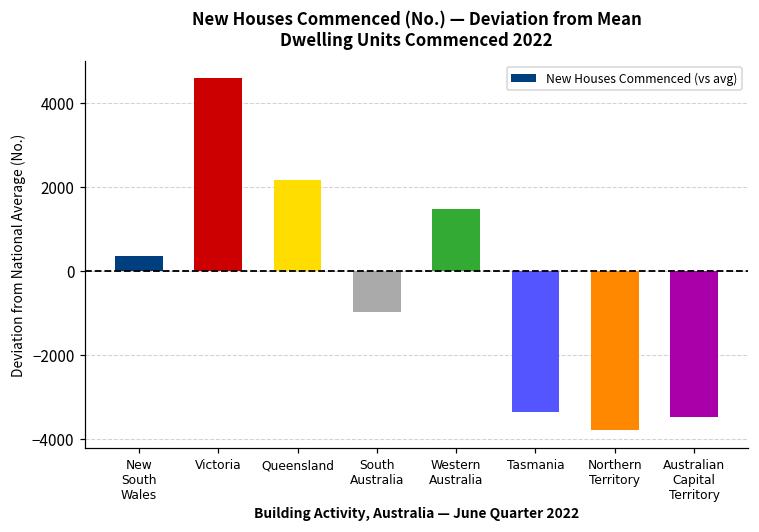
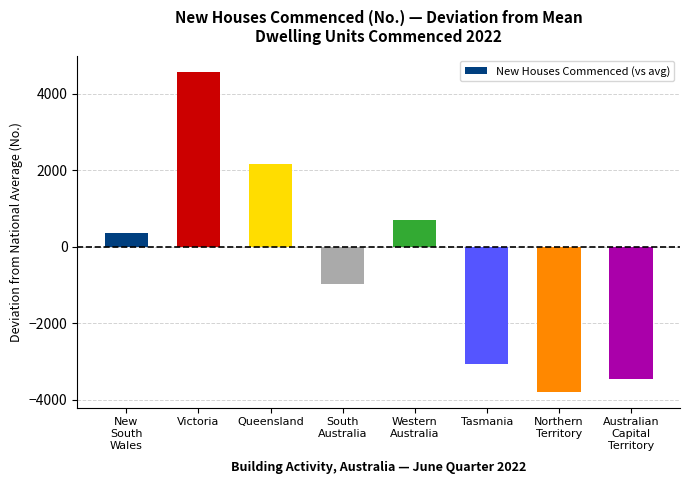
  {
    "New South Wales": 400,
    "Victoria": 4600,
    "Queensland": 2200,
    "South Australia": -1000,
-   "Western Australia": 1500,
-   "Tasmania": -3400,
+   "Western Australia": 700,
+   "Tasmania": -3100,
    "Northern Territory": -3800,
    "Australian Capital Territory": -3500
  }
